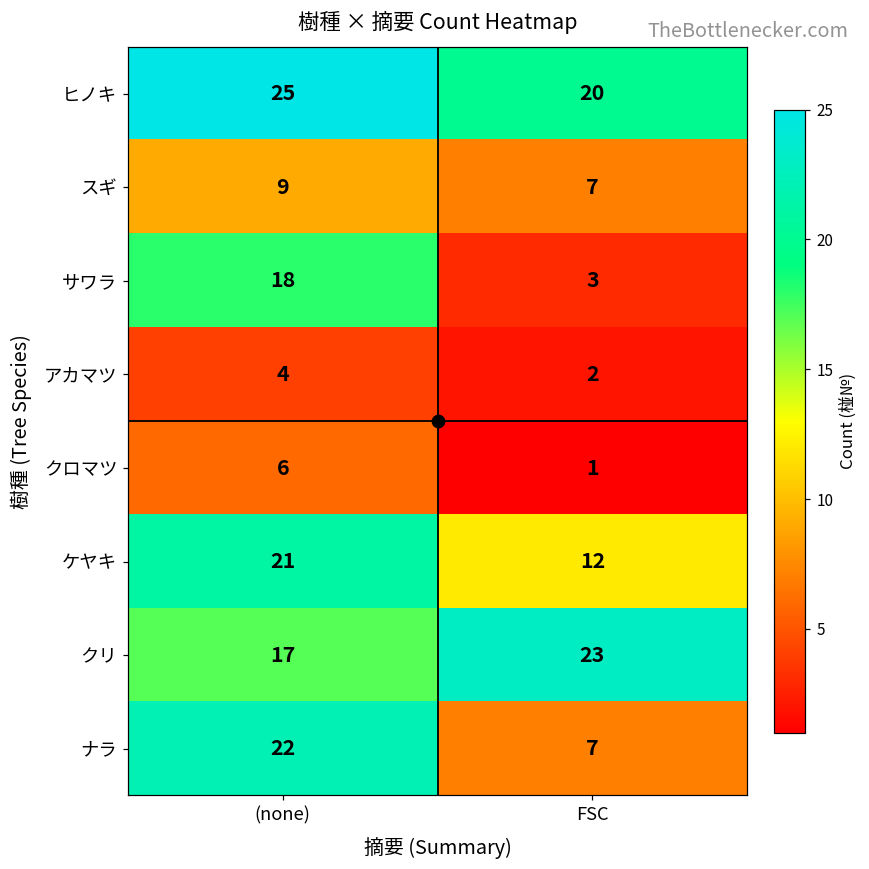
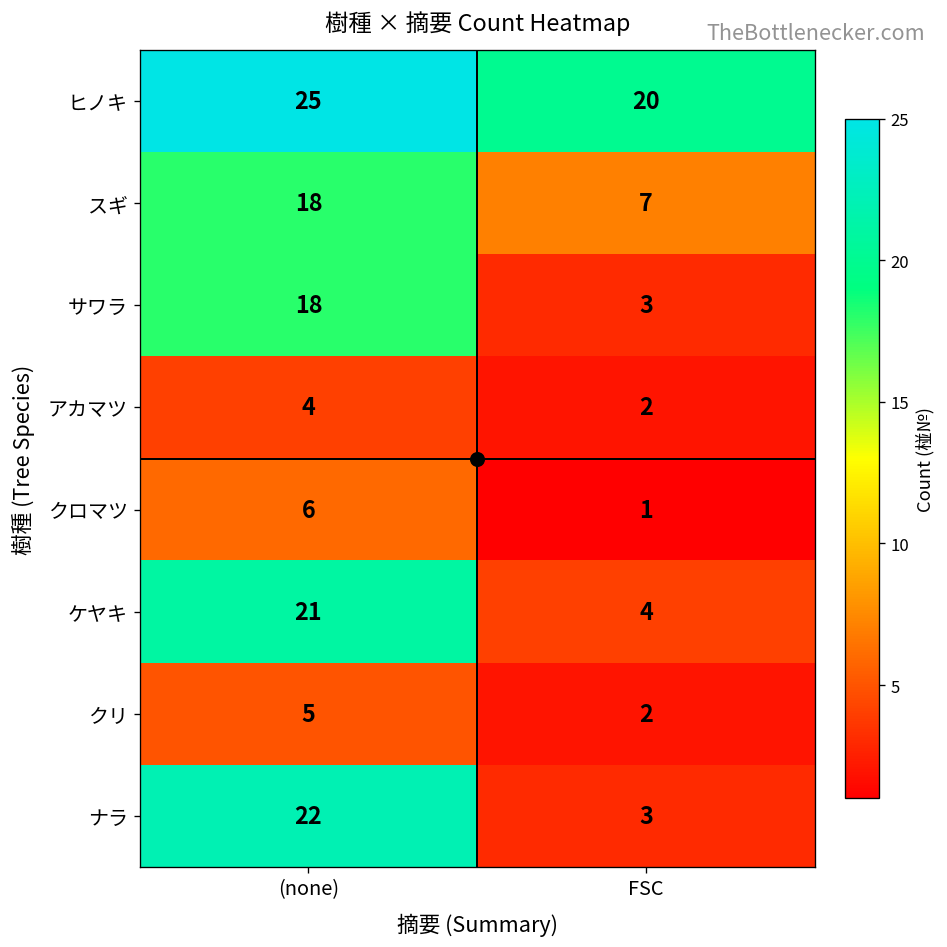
  {
    "ヒノキ": {
      "(none)": 25,
      "FSC": 20
    },
    "スギ": {
-     "(none)": 9,
+     "(none)": 18,
      "FSC": 7
    },
    "サワラ": {
      "(none)": 18,
      "FSC": 3
    },
    "アカマツ": {
      "(none)": 4,
      "FSC": 2
    },
    "クロマツ": {
      "(none)": 6,
      "FSC": 1
    },
    "ケヤキ": {
      "(none)": 21,
-     "FSC": 12
+     "FSC": 4
    },
    "クリ": {
-     "(none)": 17,
-     "FSC": 23
+     "(none)": 5,
+     "FSC": 2
    },
    "ナラ": {
      "(none)": 22,
-     "FSC": 7
+     "FSC": 3
    }
  }
